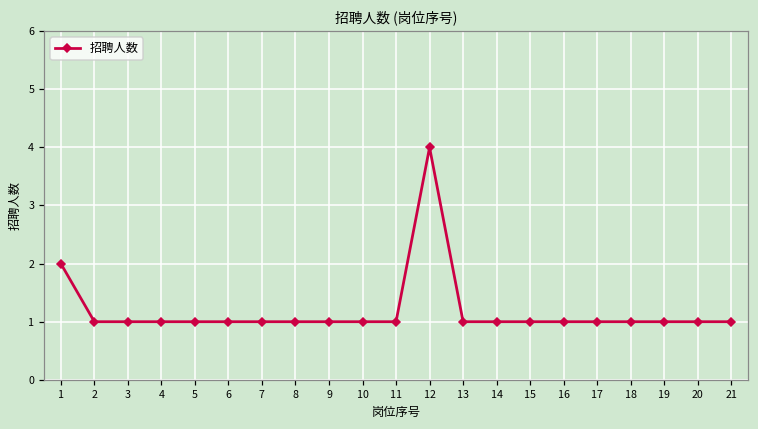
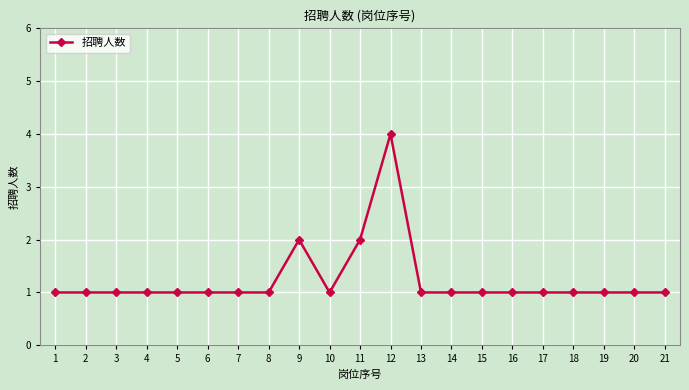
  {
-   "1": 2,
+   "1": 1,
    "2": 1,
    "3": 1,
    "4": 1,
    "5": 1,
    "6": 1,
    "7": 1,
    "8": 1,
-   "9": 1,
+   "9": 2,
    "10": 1,
-   "11": 1,
+   "11": 2,
    "12": 4,
    "13": 1,
    "14": 1,
    "15": 1,
    "16": 1,
    "17": 1,
    "18": 1,
    "19": 1,
    "20": 1,
    "21": 1
  }
